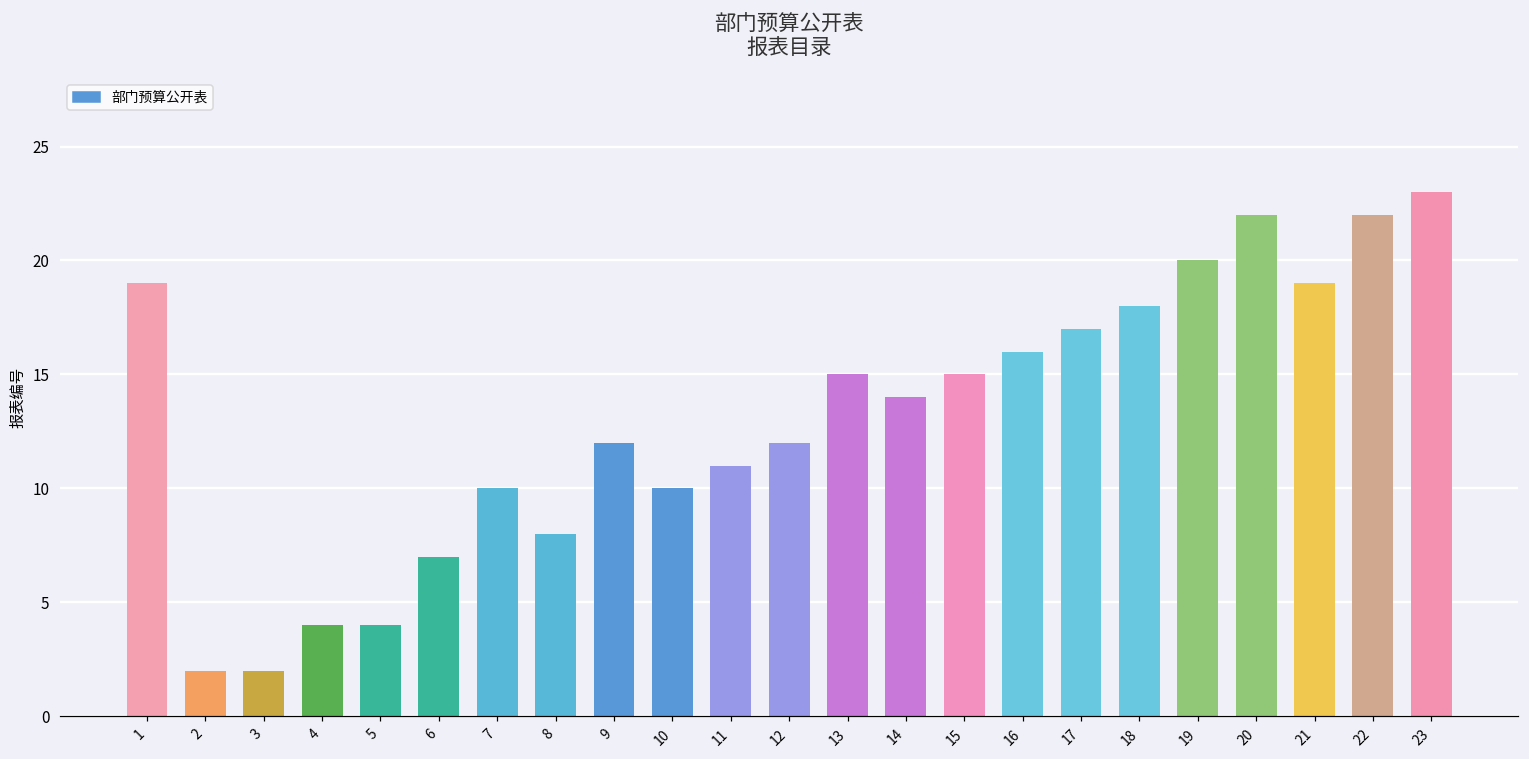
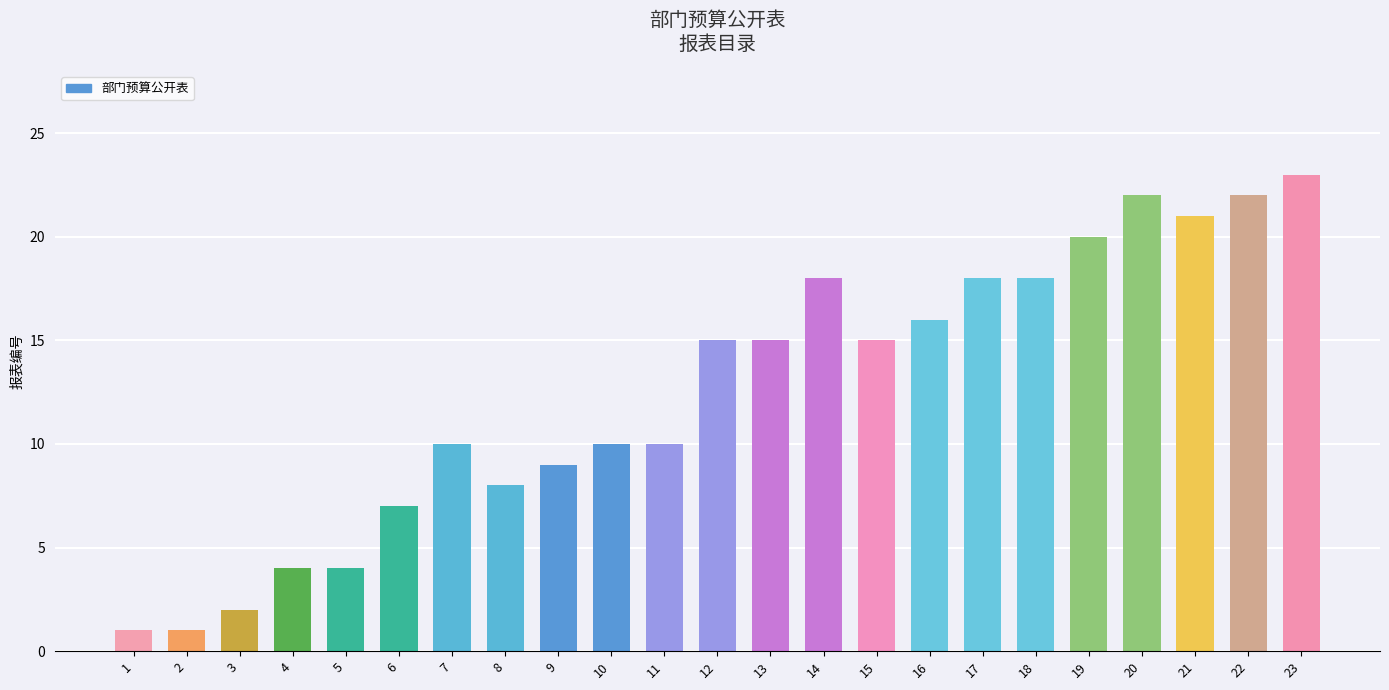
  {
-   "1": 19,
-   "2": 2,
+   "1": 1,
+   "2": 1,
    "3": 2,
    "4": 4,
    "5": 4,
    "6": 7,
    "7": 10,
    "8": 8,
-   "9": 12,
+   "9": 9,
    "10": 10,
-   "11": 11,
-   "12": 12,
+   "11": 10,
+   "12": 15,
    "13": 15,
-   "14": 14,
+   "14": 18,
    "15": 15,
    "16": 16,
-   "17": 17,
+   "17": 18,
    "18": 18,
    "19": 20,
    "20": 22,
-   "21": 19,
+   "21": 21,
    "22": 22,
    "23": 23
  }
